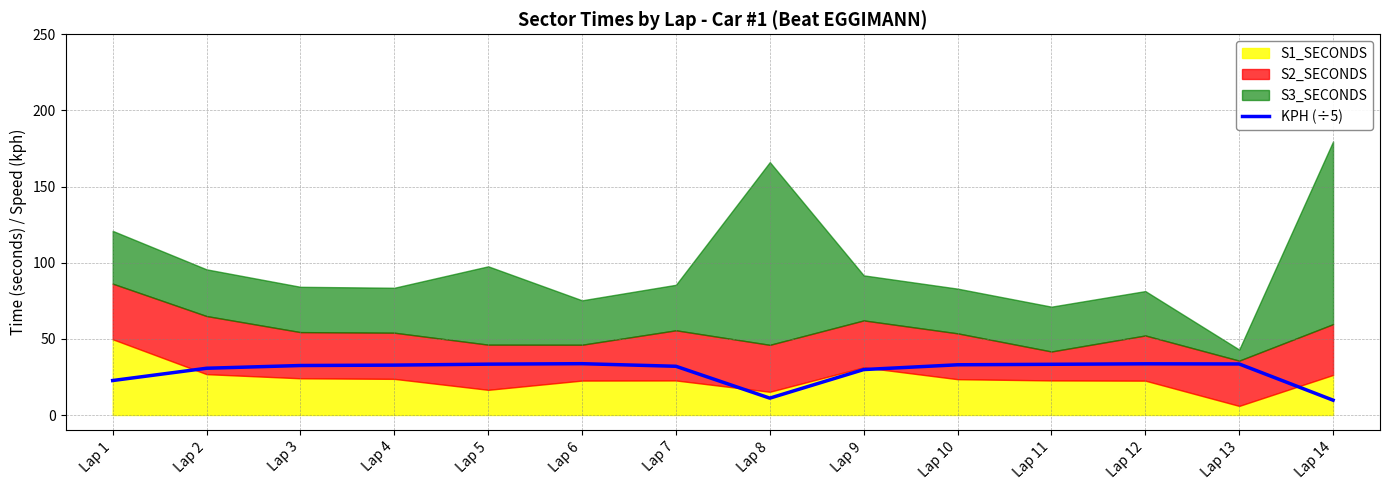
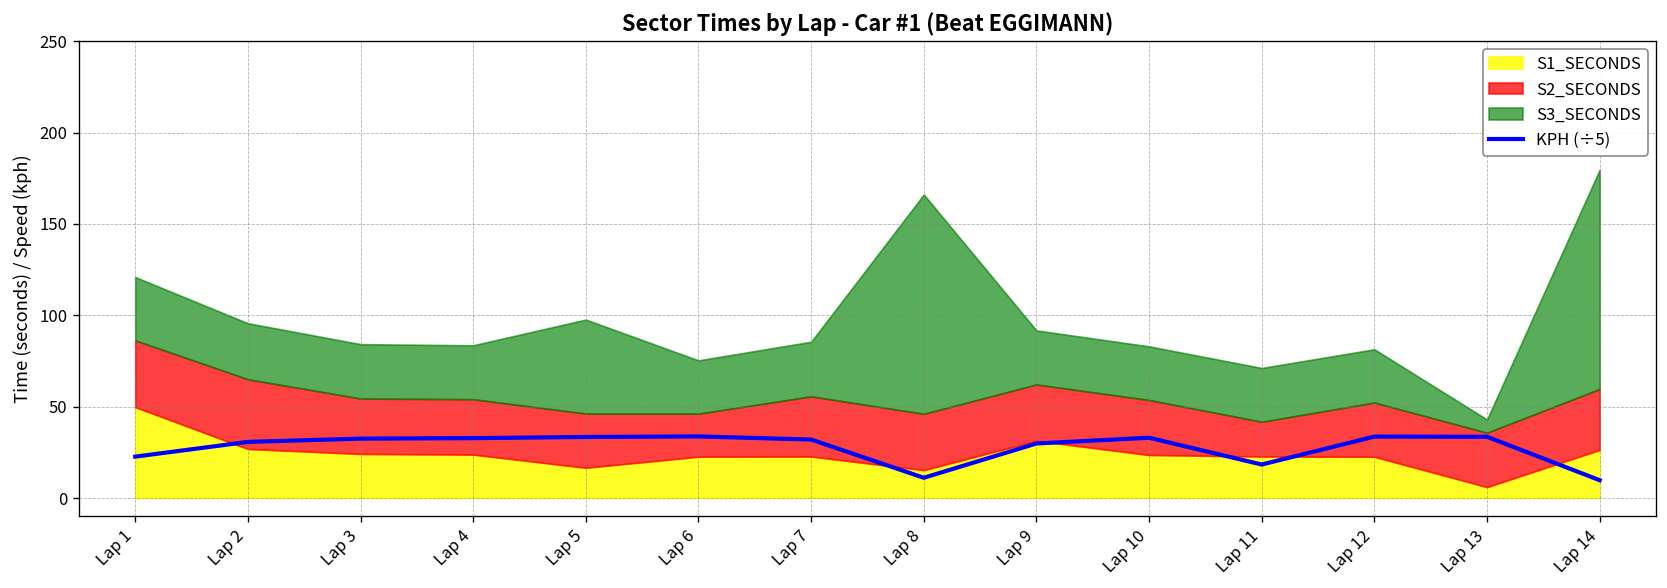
  {
    "KPH (÷5)": {
      "Lap 1": 23,
      "Lap 2": 31,
      "Lap 3": 33,
      "Lap 4": 33,
      "Lap 5": 33,
      "Lap 6": 34,
      "Lap 7": 32,
      "Lap 8": 11,
      "Lap 10": 33,
-     "Lap 11": 33,
+     "Lap 11": 18,
      "Lap 12": 34,
      "Lap 13": 34,
      "Lap 14": 10
    },
    "S1_SECONDS": {
      "Lap 1": 50,
      "Lap 2": 27,
      "Lap 3": 24,
      "Lap 4": 24,
      "Lap 5": 17,
      "Lap 6": 23,
      "Lap 7": 23,
      "Lap 8": 15,
      "Lap 10": 24,
      "Lap 11": 23,
      "Lap 12": 23,
      "Lap 13": 6,
      "Lap 14": 26
    },
    "S2_SECONDS": {
      "Lap 1": 37,
      "Lap 2": 38,
      "Lap 3": 30,
      "Lap 4": 30,
      "Lap 5": 30,
      "Lap 6": 24,
      "Lap 7": 33,
      "Lap 8": 31,
      "Lap 9": 31,
      "Lap 10": 30,
      "Lap 11": 19,
      "Lap 12": 30,
      "Lap 13": 30,
      "Lap 14": 33
    },
    "S3_SECONDS": {
      "Lap 1": 35,
      "Lap 2": 31,
      "Lap 3": 30,
      "Lap 4": 30,
      "Lap 5": 51,
      "Lap 6": 29,
      "Lap 7": 30,
      "Lap 8": 120,
      "Lap 9": 30,
      "Lap 10": 29,
      "Lap 11": 29,
      "Lap 12": 29,
      "Lap 13": 7,
      "Lap 14": 120
    }
  }
